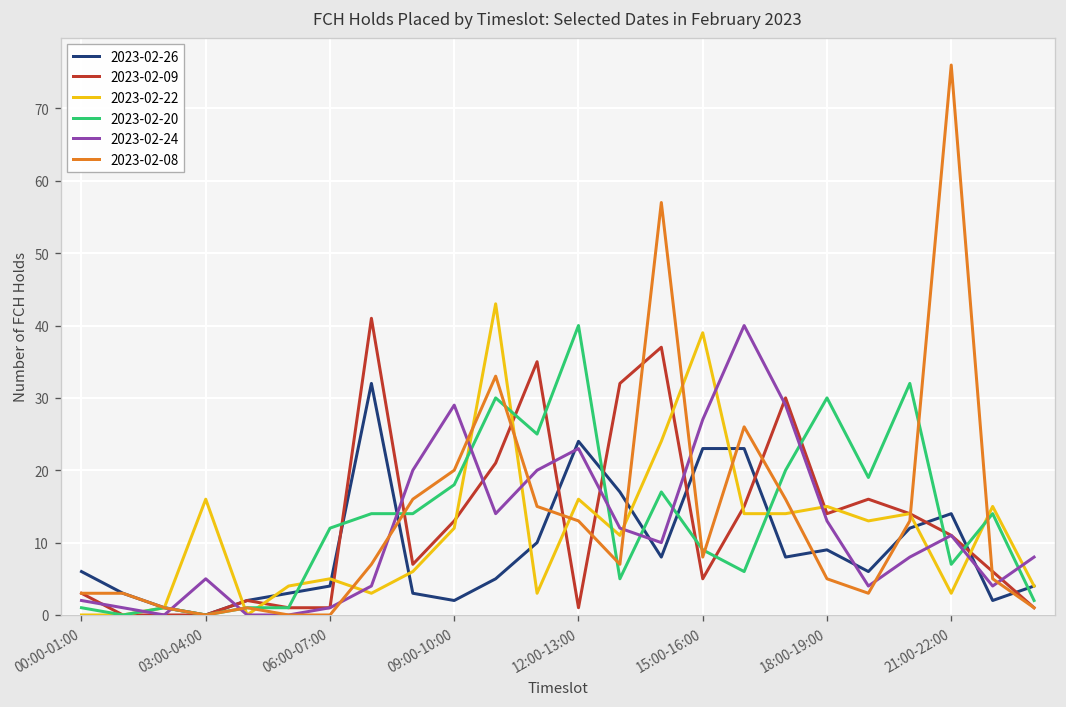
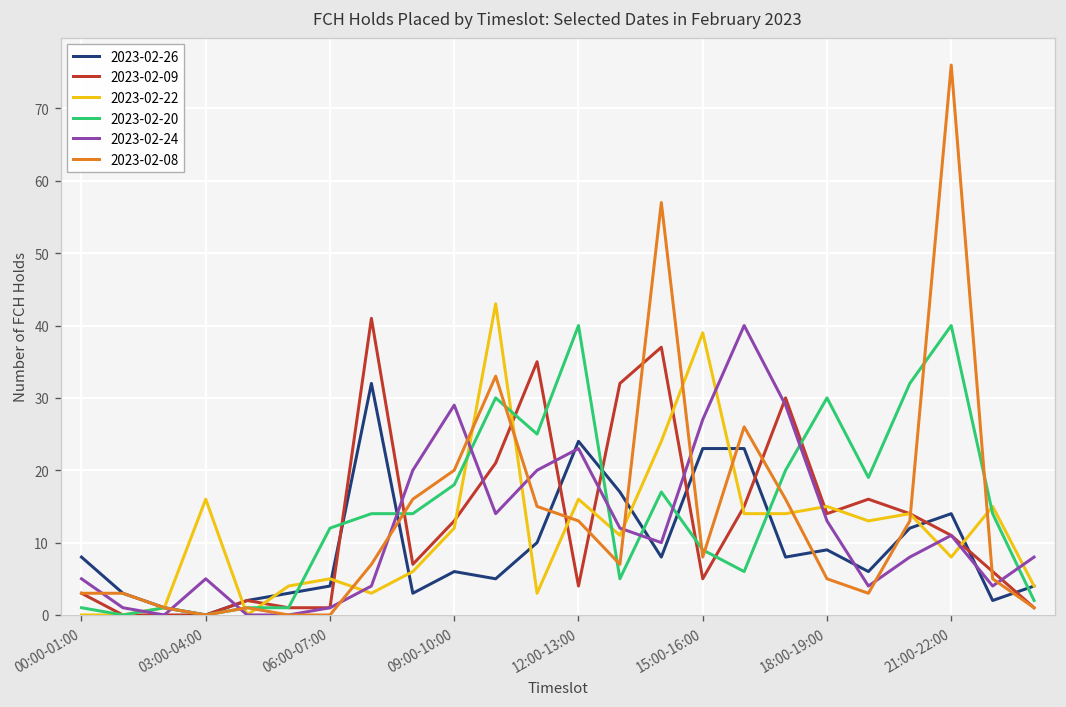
  {
    "2023-02-26": {
-     "00:00-01:00": 6,
+     "00:00-01:00": 8,
      "06:00-07:00": 4,
-     "09:00-10:00": 2,
+     "09:00-10:00": 6,
      "12:00-13:00": 24,
      "15:00-16:00": 23,
      "18:00-19:00": 9,
      "21:00-22:00": 14
    },
    "2023-02-09": {
      "09:00-10:00": 13,
-     "12:00-13:00": 1,
+     "12:00-13:00": 4,
      "15:00-16:00": 5,
      "18:00-19:00": 14
    },
    "2023-02-22": {
      "00:00-01:00": 0,
      "03:00-04:00": 16,
      "06:00-07:00": 5,
      "09:00-10:00": 12,
      "12:00-13:00": 16,
      "15:00-16:00": 39,
      "18:00-19:00": 15,
-     "21:00-22:00": 3
+     "21:00-22:00": 8
    },
    "2023-02-20": {
      "00:00-01:00": 1,
      "06:00-07:00": 12,
      "09:00-10:00": 18,
      "12:00-13:00": 40,
      "15:00-16:00": 9,
      "18:00-19:00": 30,
-     "21:00-22:00": 7
+     "21:00-22:00": 40
    },
    "2023-02-24": {
-     "00:00-01:00": 2,
+     "00:00-01:00": 5,
      "03:00-04:00": 5,
      "09:00-10:00": 29,
      "12:00-13:00": 23,
      "15:00-16:00": 27,
      "18:00-19:00": 13
    },
    "2023-02-08": {
      "06:00-07:00": 0,
      "09:00-10:00": 20,
      "12:00-13:00": 13,
      "15:00-16:00": 8,
      "18:00-19:00": 5,
      "21:00-22:00": 76
    }
  }
